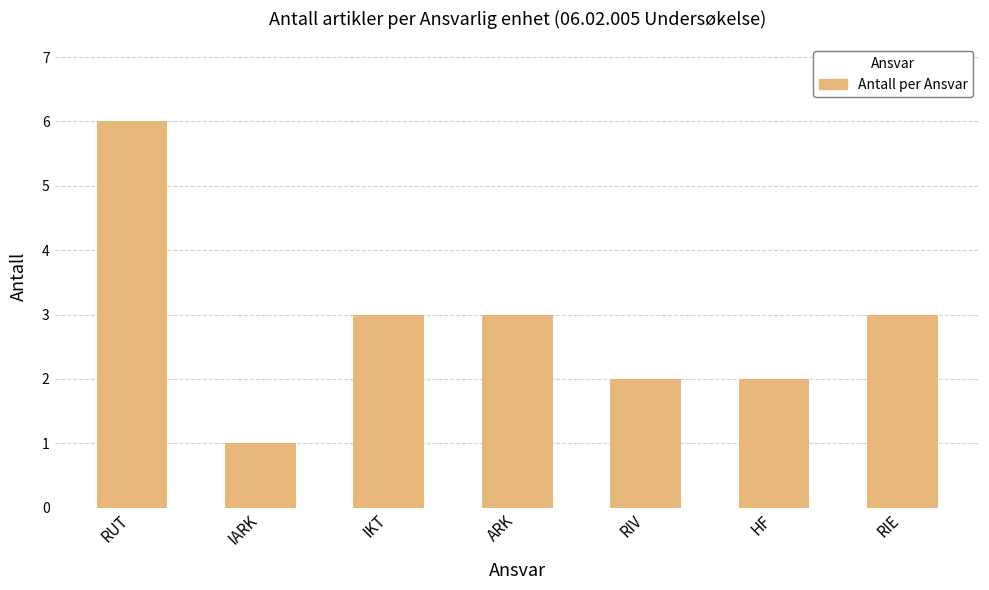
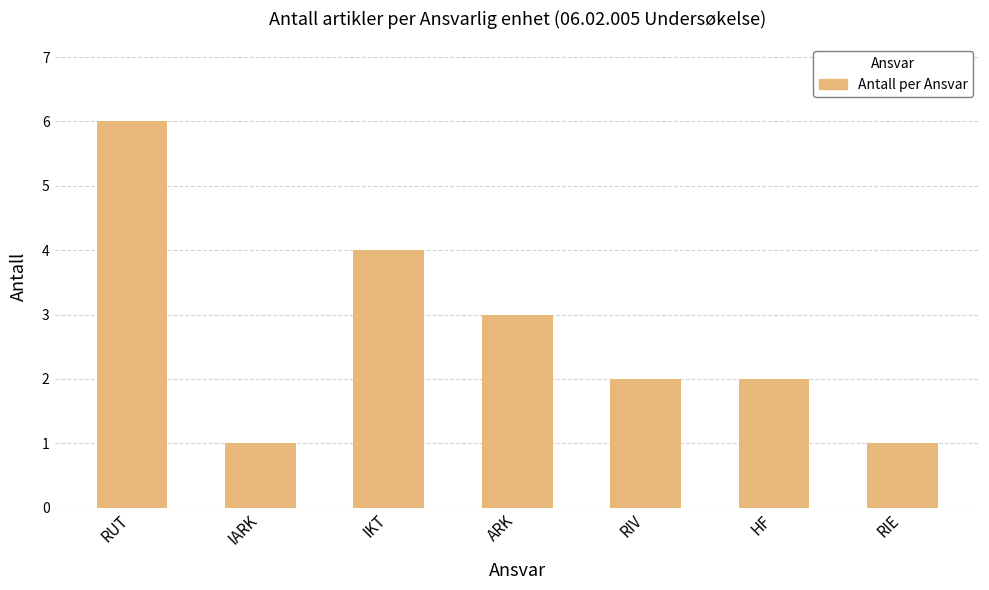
  {
    "RUT": 6,
    "IARK": 1,
-   "IKT": 3,
+   "IKT": 4,
    "ARK": 3,
    "RIV": 2,
    "HF": 2,
-   "RIE": 3
+   "RIE": 1
  }
